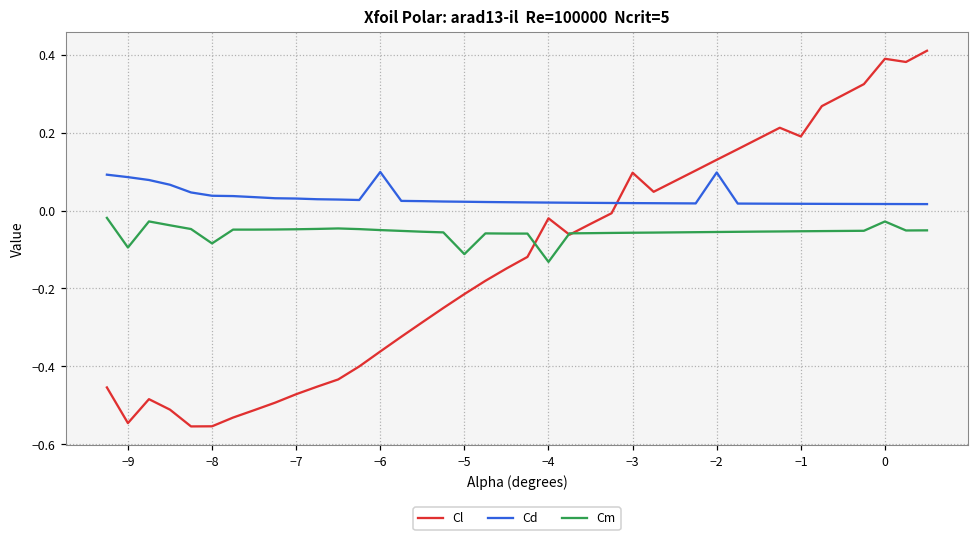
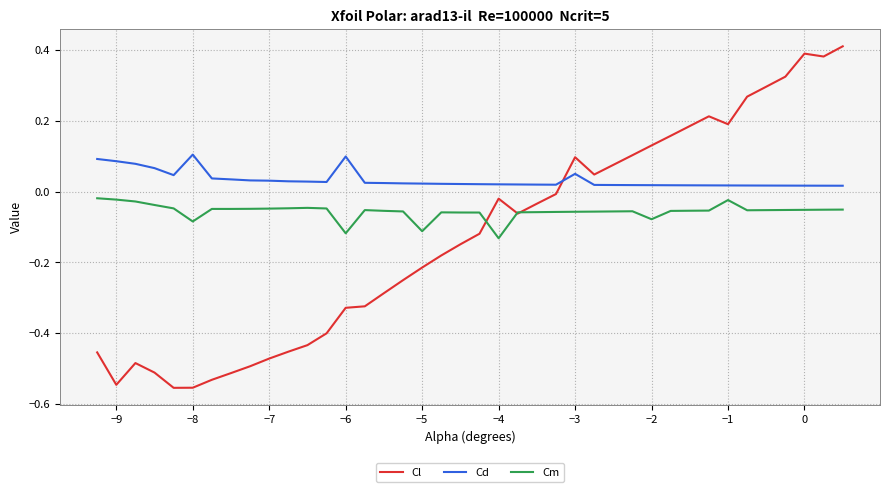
  {
    "Cl": {
      "−9": -0.55,
      "−8": -0.55,
      "−7": -0.47,
-     "−6": -0.36,
+     "−6": -0.33,
      "−5": -0.21,
      "−4": -0.02,
      "−3": 0.10,
      "−2": 0.13,
      "−1": 0.19,
      "0": 0.39
    },
    "Cd": {
      "−9": 0.09,
-     "−8": 0.04,
+     "−8": 0.10,
      "−7": 0.03,
      "−6": 0.10,
      "−5": 0.02,
      "−4": 0.02,
-     "−3": 0.02,
-     "−2": 0.10,
+     "−3": 0.05,
+     "−2": 0.02,
      "−1": 0.02,
      "0": 0.02
    },
    "Cm": {
-     "−9": -0.09,
+     "−9": -0.02,
      "−8": -0.08,
      "−7": -0.05,
-     "−6": -0.05,
+     "−6": -0.12,
      "−5": -0.11,
      "−4": -0.13,
      "−3": -0.06,
-     "−2": -0.06,
-     "−1": -0.05,
-     "0": -0.03
+     "−2": -0.08,
+     "−1": -0.02,
+     "0": -0.05
    }
  }
